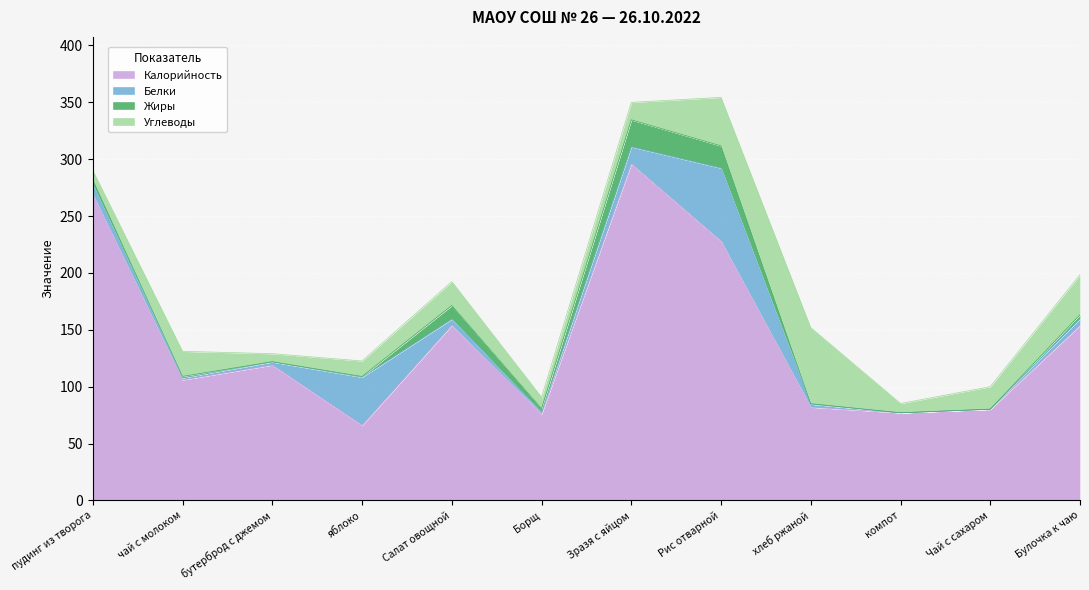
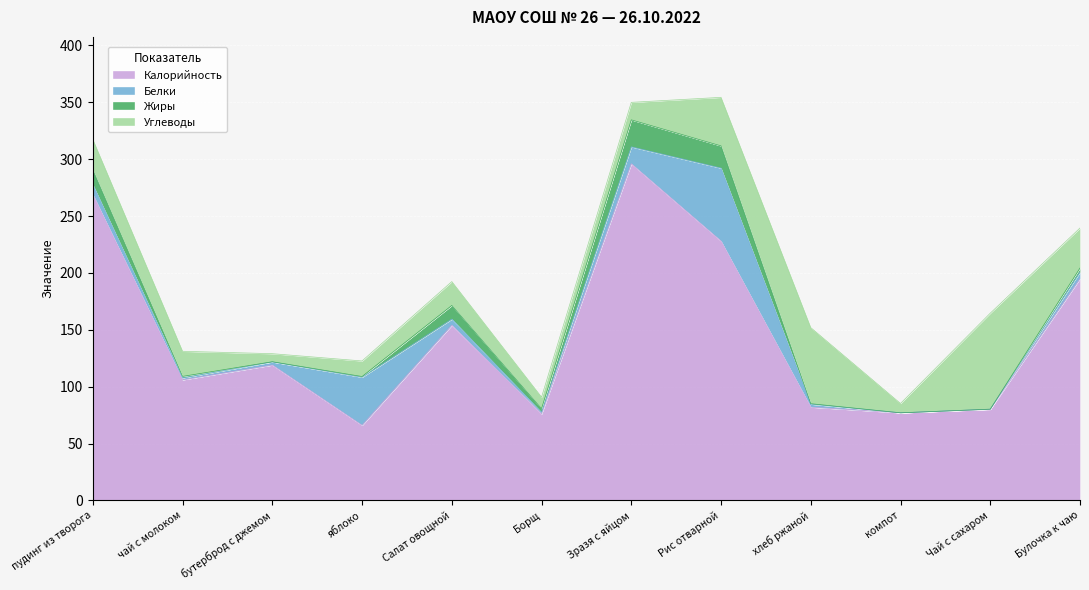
  {
    "Калорийность": {
      "пудинг из творога": 269,
      "бутерброд с джемом": 119,
      "яблоко": 66,
      "Салат овощной": 154,
      "Зразя с яйцом": 296,
      "Рис отварной": 228,
      "хлеб ржаной": 82,
-     "Булочка к чаю": 154
+     "Булочка к чаю": 195
    },
    "Белки": {
      "пудинг из творога": 9,
      "Салат овощной": 5,
      "Зразя с яйцом": 15,
      "Рис отварной": 64,
      "Булочка к чаю": 6
    },
    "Жиры": {
-     "пудинг из творога": 4,
+     "пудинг из творога": 13,
      "Салат овощной": 12,
      "Борщ": 3,
      "Зразя с яйцом": 24,
      "Рис отварной": 20,
      "Булочка к чаю": 4
    },
    "Углеводы": {
-     "пудинг из творога": 8,
+     "пудинг из творога": 27,
      "чай с молоком": 22,
      "бутерброд с джемом": 7,
      "яблоко": 14,
      "Салат овощной": 21,
      "Борщ": 10,
      "Зразя с яйцом": 15,
      "Рис отварной": 43,
      "хлеб ржаной": 67,
      "компот": 8,
-     "Чай с сахаром": 20,
+     "Чай с сахаром": 84,
      "Булочка к чаю": 35
    }
  }
